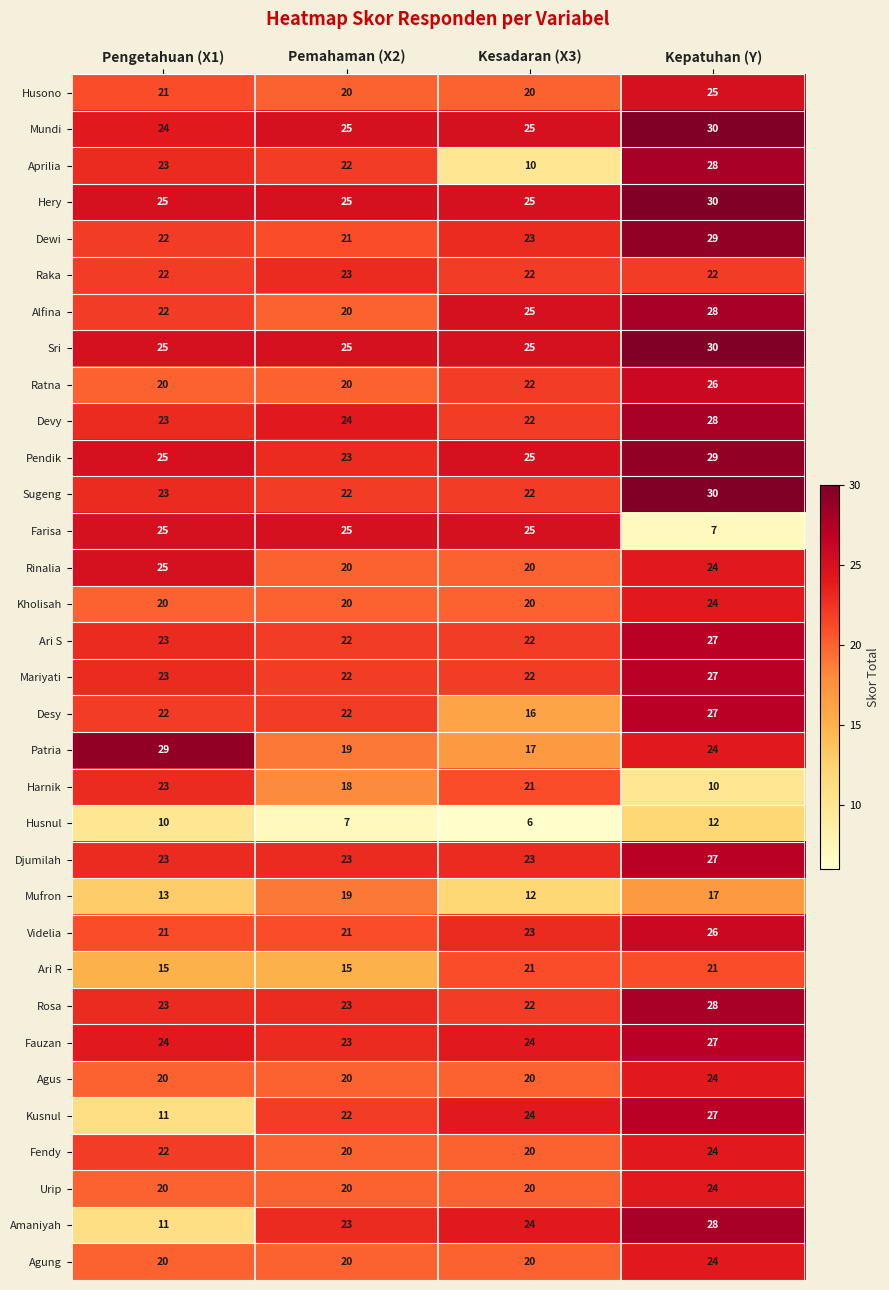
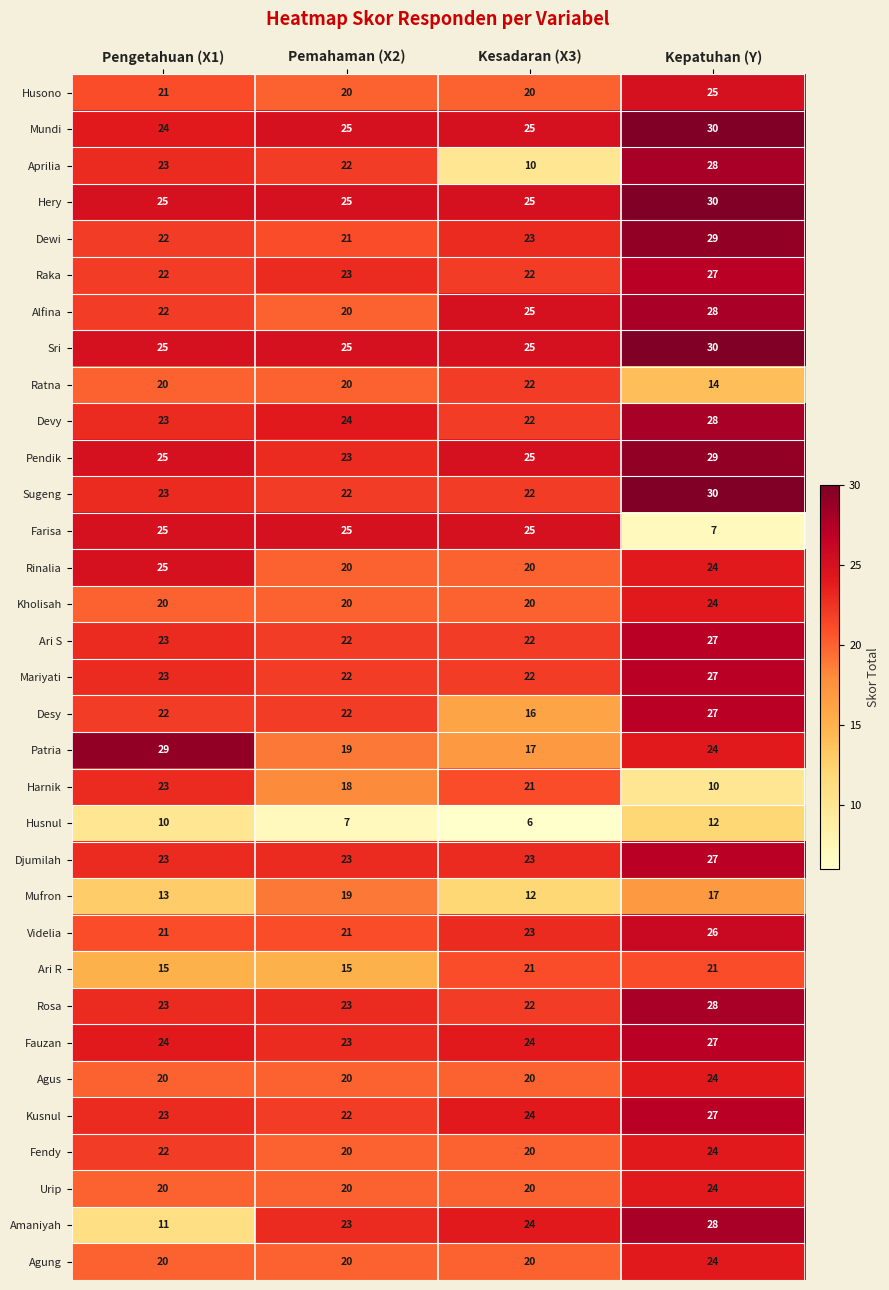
  {
    "Husono": {
      "Pengetahuan (X1)": 21,
      "Pemahaman (X2)": 20,
      "Kesadaran (X3)": 20,
      "Kepatuhan (Y)": 25
    },
    "Mundi": {
      "Pengetahuan (X1)": 24,
      "Pemahaman (X2)": 25,
      "Kesadaran (X3)": 25,
      "Kepatuhan (Y)": 30
    },
    "Aprilia": {
      "Pengetahuan (X1)": 23,
      "Pemahaman (X2)": 22,
      "Kesadaran (X3)": 10,
      "Kepatuhan (Y)": 28
    },
    "Hery": {
      "Pengetahuan (X1)": 25,
      "Pemahaman (X2)": 25,
      "Kesadaran (X3)": 25,
      "Kepatuhan (Y)": 30
    },
    "Dewi": {
      "Pengetahuan (X1)": 22,
      "Pemahaman (X2)": 21,
      "Kesadaran (X3)": 23,
      "Kepatuhan (Y)": 29
    },
    "Raka": {
      "Pengetahuan (X1)": 22,
      "Pemahaman (X2)": 23,
      "Kesadaran (X3)": 22,
-     "Kepatuhan (Y)": 22
+     "Kepatuhan (Y)": 27
    },
    "Alfina": {
      "Pengetahuan (X1)": 22,
      "Pemahaman (X2)": 20,
      "Kesadaran (X3)": 25,
      "Kepatuhan (Y)": 28
    },
    "Sri": {
      "Pengetahuan (X1)": 25,
      "Pemahaman (X2)": 25,
      "Kesadaran (X3)": 25,
      "Kepatuhan (Y)": 30
    },
    "Ratna": {
      "Pengetahuan (X1)": 20,
      "Pemahaman (X2)": 20,
      "Kesadaran (X3)": 22,
-     "Kepatuhan (Y)": 26
+     "Kepatuhan (Y)": 14
    },
    "Devy": {
      "Pengetahuan (X1)": 23,
      "Pemahaman (X2)": 24,
      "Kesadaran (X3)": 22,
      "Kepatuhan (Y)": 28
    },
    "Pendik": {
      "Pengetahuan (X1)": 25,
      "Pemahaman (X2)": 23,
      "Kesadaran (X3)": 25,
      "Kepatuhan (Y)": 29
    },
    "Sugeng": {
      "Pengetahuan (X1)": 23,
      "Pemahaman (X2)": 22,
      "Kesadaran (X3)": 22,
      "Kepatuhan (Y)": 30
    },
    "Farisa": {
      "Pengetahuan (X1)": 25,
      "Pemahaman (X2)": 25,
      "Kesadaran (X3)": 25,
      "Kepatuhan (Y)": 7
    },
    "Rinalia": {
      "Pengetahuan (X1)": 25,
      "Pemahaman (X2)": 20,
      "Kesadaran (X3)": 20,
      "Kepatuhan (Y)": 24
    },
    "Kholisah": {
      "Pengetahuan (X1)": 20,
      "Pemahaman (X2)": 20,
      "Kesadaran (X3)": 20,
      "Kepatuhan (Y)": 24
    },
    "Ari S": {
      "Pengetahuan (X1)": 23,
      "Pemahaman (X2)": 22,
      "Kesadaran (X3)": 22,
      "Kepatuhan (Y)": 27
    },
    "Mariyati": {
      "Pengetahuan (X1)": 23,
      "Pemahaman (X2)": 22,
      "Kesadaran (X3)": 22,
      "Kepatuhan (Y)": 27
    },
    "Desy": {
      "Pengetahuan (X1)": 22,
      "Pemahaman (X2)": 22,
      "Kesadaran (X3)": 16,
      "Kepatuhan (Y)": 27
    },
    "Patria": {
      "Pengetahuan (X1)": 29,
      "Pemahaman (X2)": 19,
      "Kesadaran (X3)": 17,
      "Kepatuhan (Y)": 24
    },
    "Harnik": {
      "Pengetahuan (X1)": 23,
      "Pemahaman (X2)": 18,
      "Kesadaran (X3)": 21,
      "Kepatuhan (Y)": 10
    },
    "Husnul": {
      "Pengetahuan (X1)": 10,
      "Pemahaman (X2)": 7,
      "Kesadaran (X3)": 6,
      "Kepatuhan (Y)": 12
    },
    "Djumilah": {
      "Pengetahuan (X1)": 23,
      "Pemahaman (X2)": 23,
      "Kesadaran (X3)": 23,
      "Kepatuhan (Y)": 27
    },
    "Mufron": {
      "Pengetahuan (X1)": 13,
      "Pemahaman (X2)": 19,
      "Kesadaran (X3)": 12,
      "Kepatuhan (Y)": 17
    },
    "Videlia": {
      "Pengetahuan (X1)": 21,
      "Pemahaman (X2)": 21,
      "Kesadaran (X3)": 23,
      "Kepatuhan (Y)": 26
    },
    "Ari R": {
      "Pengetahuan (X1)": 15,
      "Pemahaman (X2)": 15,
      "Kesadaran (X3)": 21,
      "Kepatuhan (Y)": 21
    },
    "Rosa": {
      "Pengetahuan (X1)": 23,
      "Pemahaman (X2)": 23,
      "Kesadaran (X3)": 22,
      "Kepatuhan (Y)": 28
    },
    "Fauzan": {
      "Pengetahuan (X1)": 24,
      "Pemahaman (X2)": 23,
      "Kesadaran (X3)": 24,
      "Kepatuhan (Y)": 27
    },
    "Agus": {
      "Pengetahuan (X1)": 20,
      "Pemahaman (X2)": 20,
      "Kesadaran (X3)": 20,
      "Kepatuhan (Y)": 24
    },
    "Kusnul": {
-     "Pengetahuan (X1)": 11,
+     "Pengetahuan (X1)": 23,
      "Pemahaman (X2)": 22,
      "Kesadaran (X3)": 24,
      "Kepatuhan (Y)": 27
    },
    "Fendy": {
      "Pengetahuan (X1)": 22,
      "Pemahaman (X2)": 20,
      "Kesadaran (X3)": 20,
      "Kepatuhan (Y)": 24
    },
    "Urip": {
      "Pengetahuan (X1)": 20,
      "Pemahaman (X2)": 20,
      "Kesadaran (X3)": 20,
      "Kepatuhan (Y)": 24
    },
    "Amaniyah": {
      "Pengetahuan (X1)": 11,
      "Pemahaman (X2)": 23,
      "Kesadaran (X3)": 24,
      "Kepatuhan (Y)": 28
    },
    "Agung": {
      "Pengetahuan (X1)": 20,
      "Pemahaman (X2)": 20,
      "Kesadaran (X3)": 20,
      "Kepatuhan (Y)": 24
    }
  }
